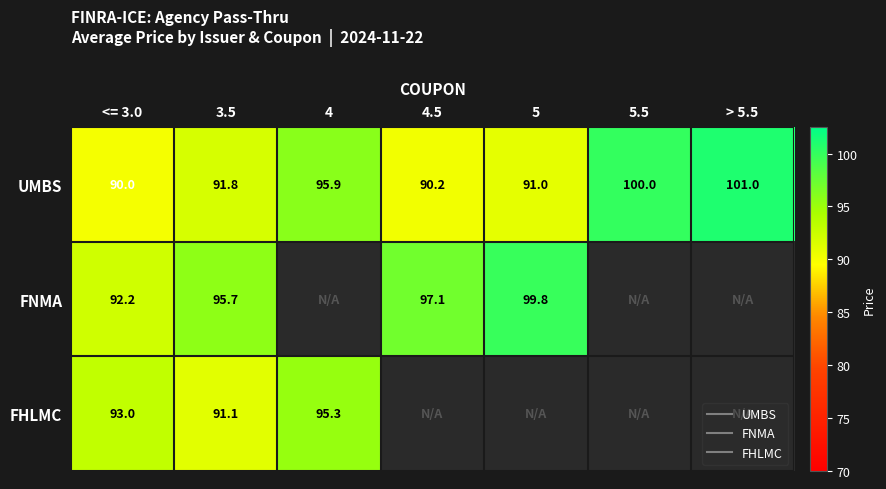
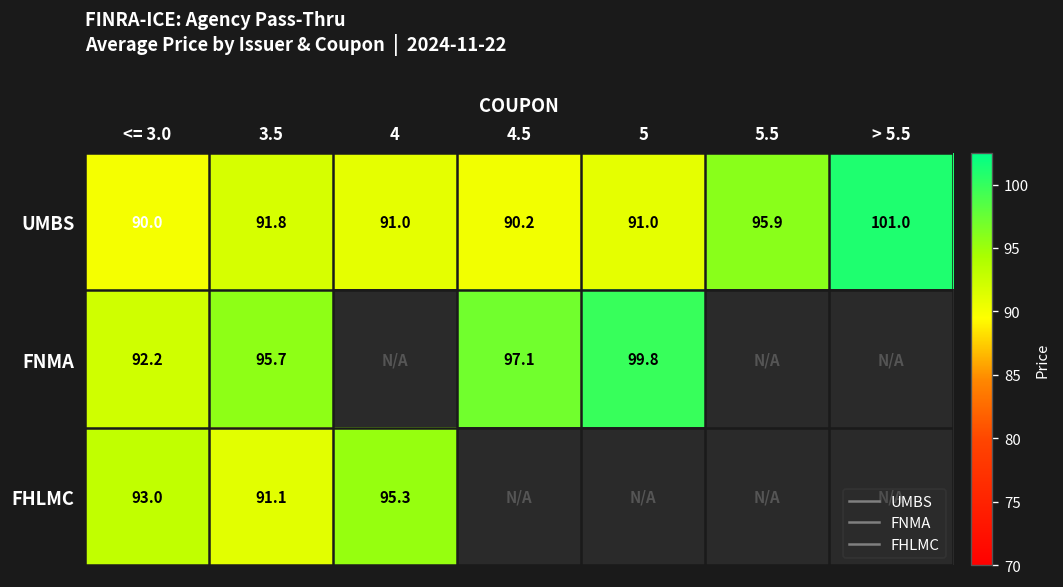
  {
    "UMBS": {
      "<= 3.0": 90.0,
      "3.5": 91.8,
-     "4": 95.9,
+     "4": 91.0,
      "4.5": 90.2,
      "5": 91.0,
-     "5.5": 100.0,
+     "5.5": 95.9,
      "> 5.5": 101.0
    },
    "FNMA": {
      "<= 3.0": 92.2,
      "3.5": 95.7,
      "4.5": 97.1,
      "5": 99.8
    },
    "FHLMC": {
      "<= 3.0": 93.0,
      "3.5": 91.1,
      "4": 95.3
    }
  }
